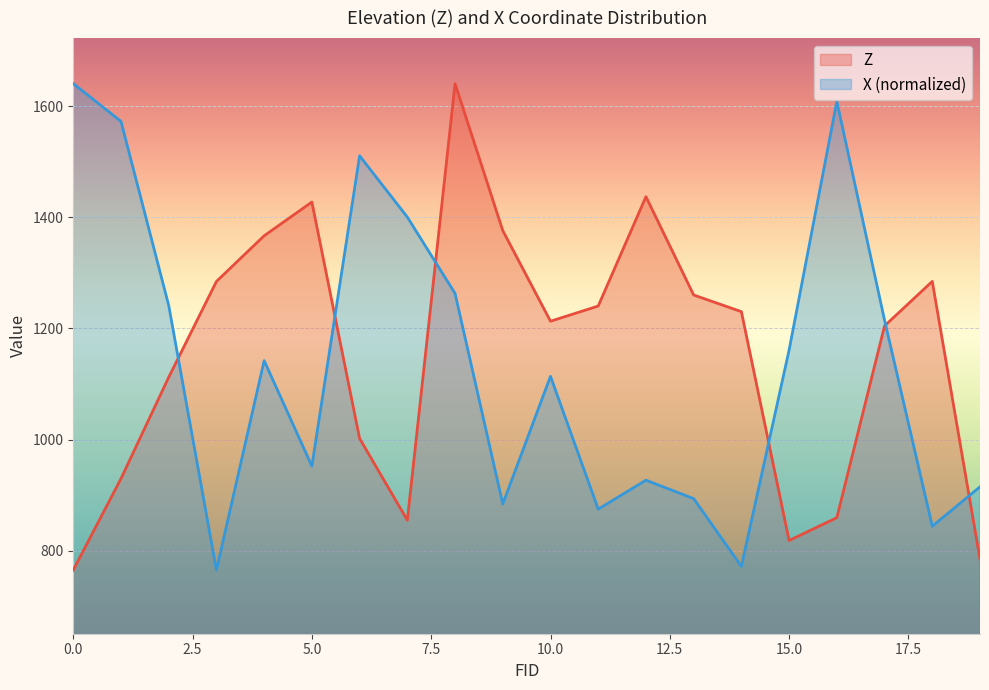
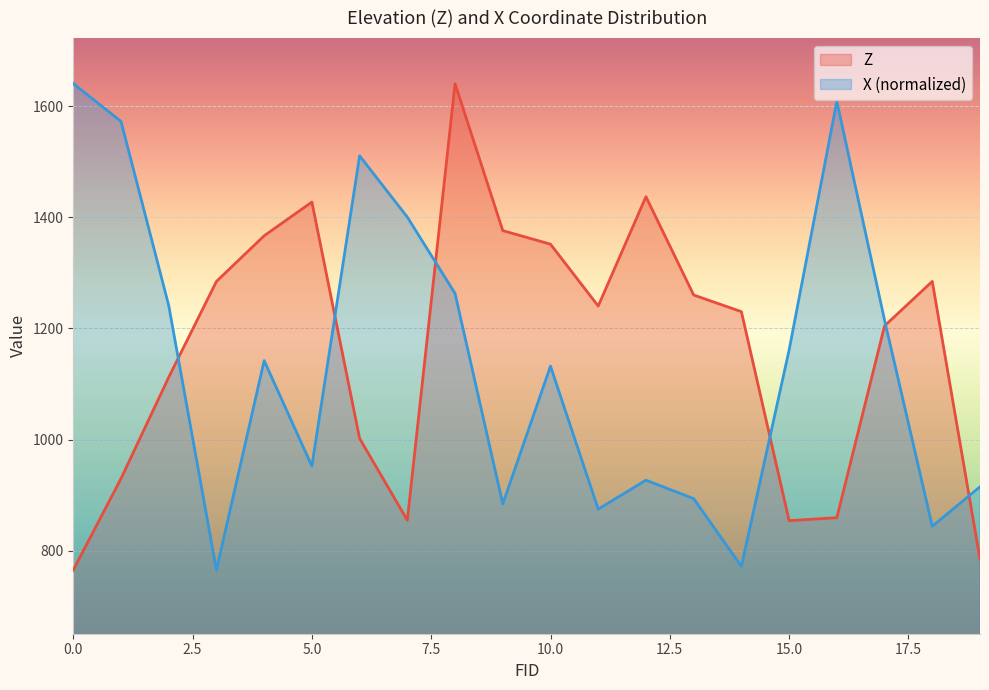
  {
    "Z": {
      "0.0": 760,
      "5.0": 1430,
-     "10.0": 1210,
-     "15.0": 820
+     "10.0": 1350,
+     "15.0": 850
    },
    "X (normalized)": {
      "0.0": 1640,
      "5.0": 950,
-     "10.0": 1110,
+     "10.0": 1130,
      "15.0": 1160
    }
  }
